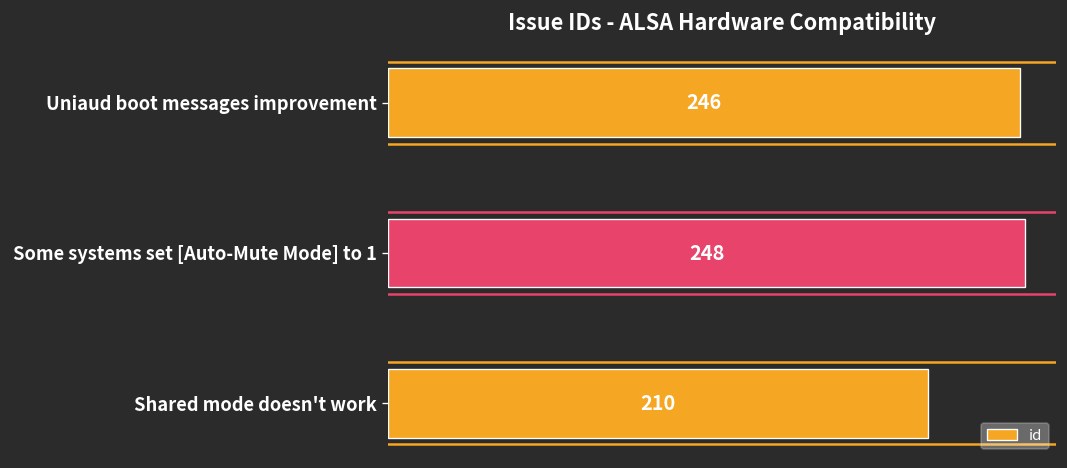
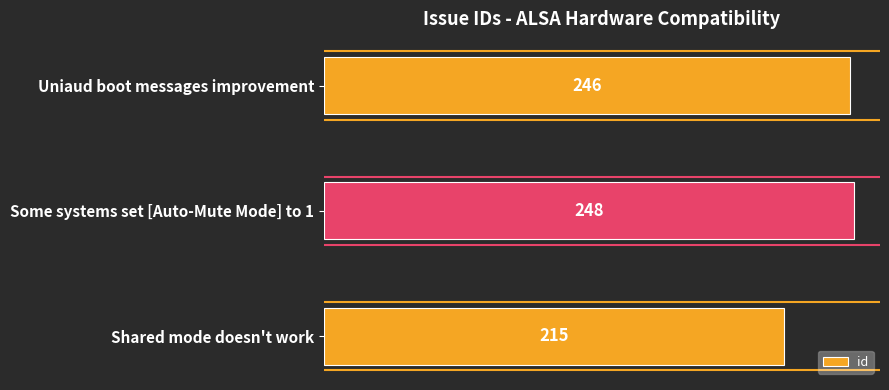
  {
    "Uniaud boot messages improvement": 246,
    "Some systems set [Auto-Mute Mode] to 1": 248,
-   "Shared mode doesn't work": 210
+   "Shared mode doesn't work": 215
  }
